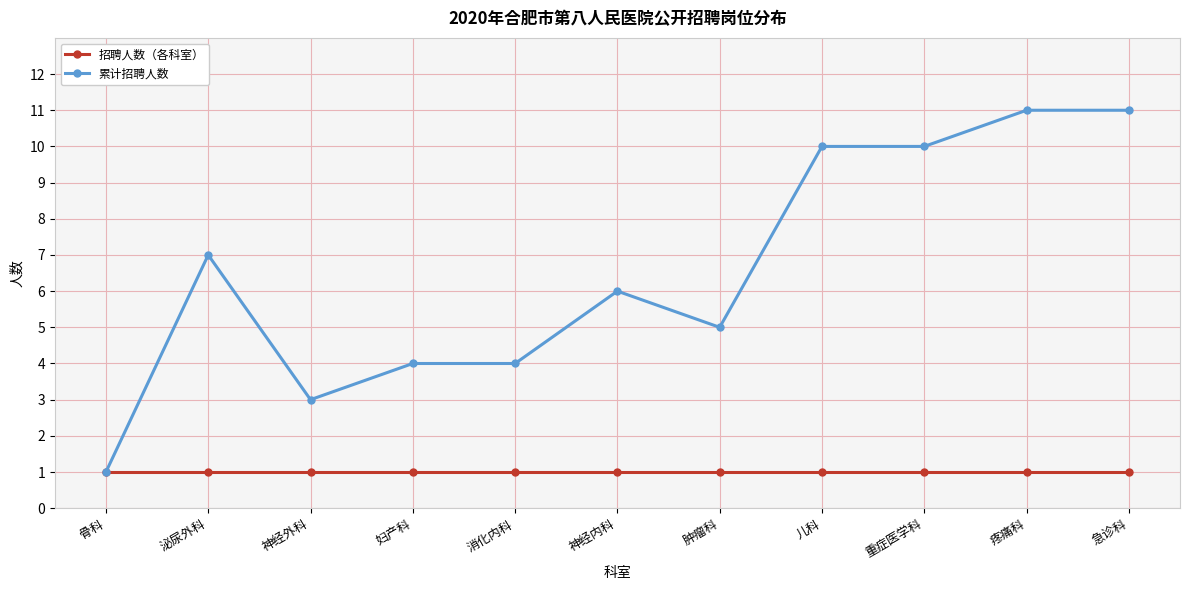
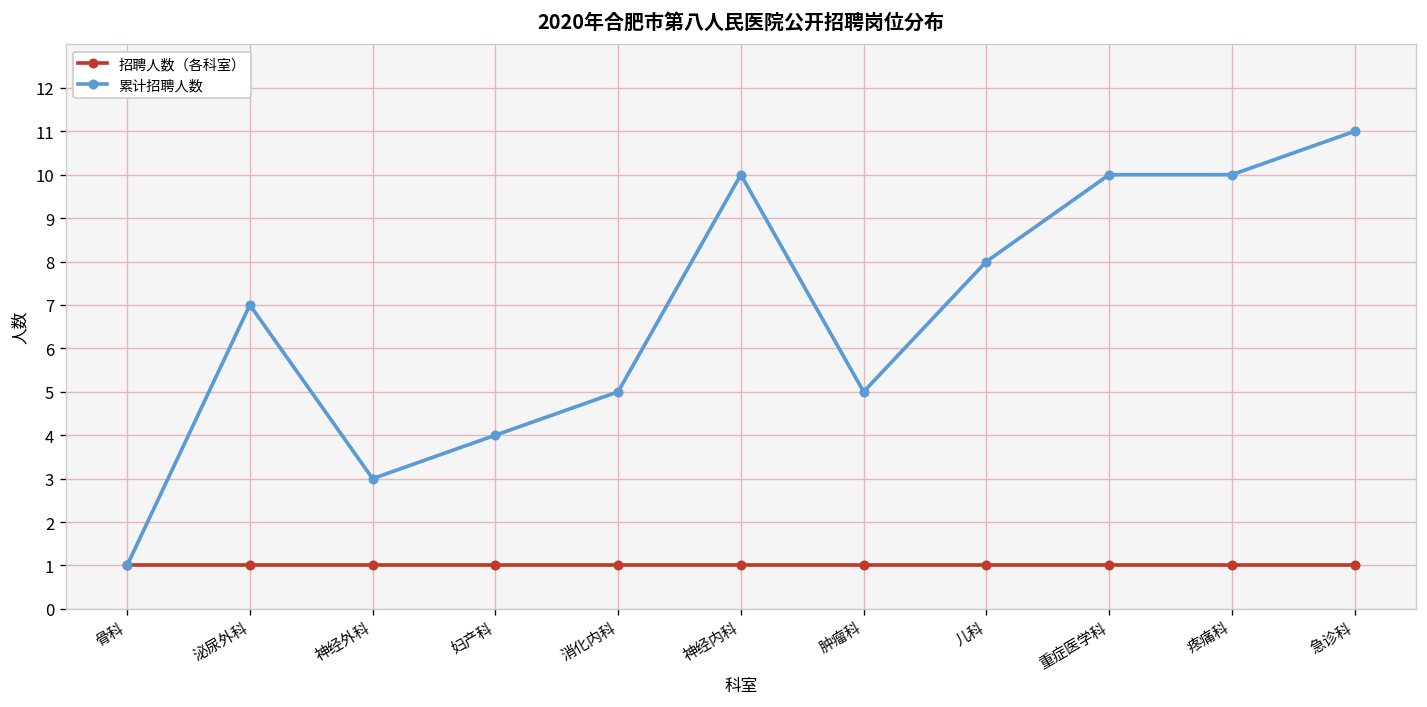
  {
    "招聘人数（各科室）": {
      "泌尿外科": 1,
      "神经外科": 1,
      "妇产科": 1,
      "消化内科": 1,
      "神经内科": 1,
      "肿瘤科": 1,
      "儿科": 1,
      "重症医学科": 1,
      "疼痛科": 1,
      "急诊科": 1
    },
    "累计招聘人数": {
      "泌尿外科": 7,
      "神经外科": 3,
      "妇产科": 4,
-     "消化内科": 4,
-     "神经内科": 6,
+     "消化内科": 5,
+     "神经内科": 10,
      "肿瘤科": 5,
-     "儿科": 10,
+     "儿科": 8,
      "重症医学科": 10,
-     "疼痛科": 11,
+     "疼痛科": 10,
      "急诊科": 11
    }
  }
